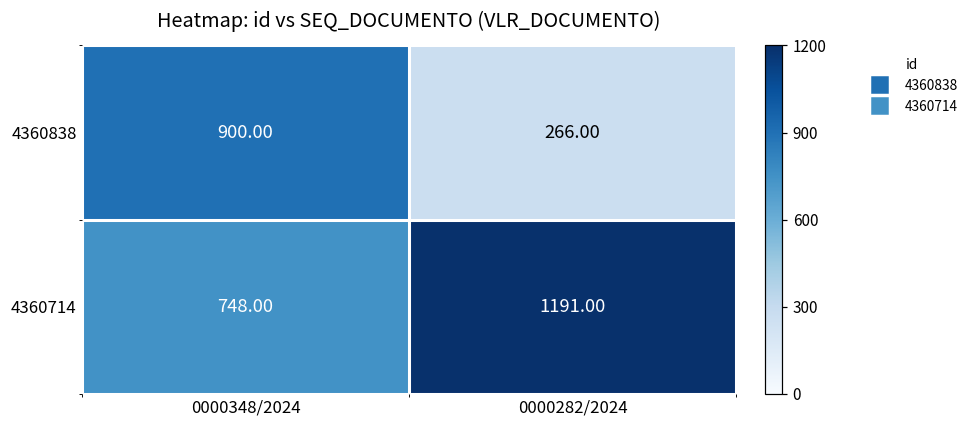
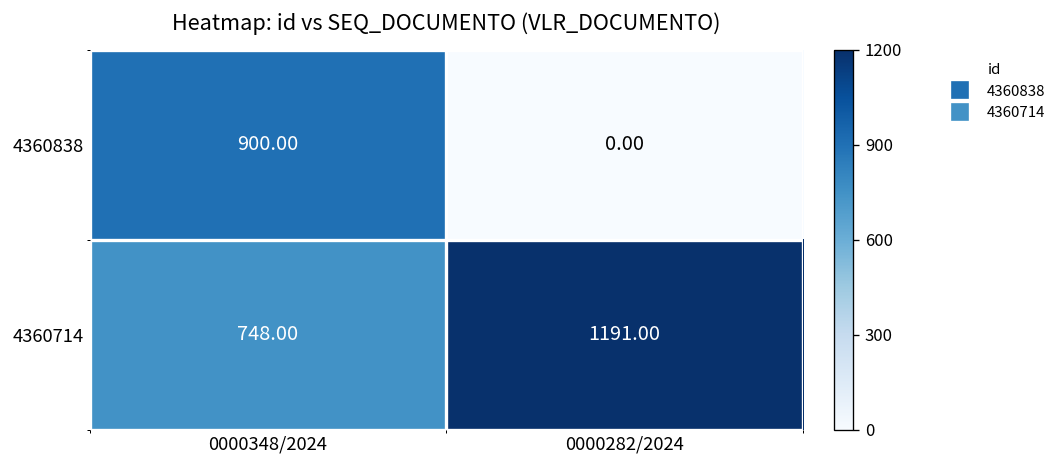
  {
    "4360838": {
      "0000348/2024": 900.00,
-     "0000282/2024": 266.00
+     "0000282/2024": 0.00
    },
    "4360714": {
      "0000348/2024": 748.00,
      "0000282/2024": 1191.00
    }
  }
